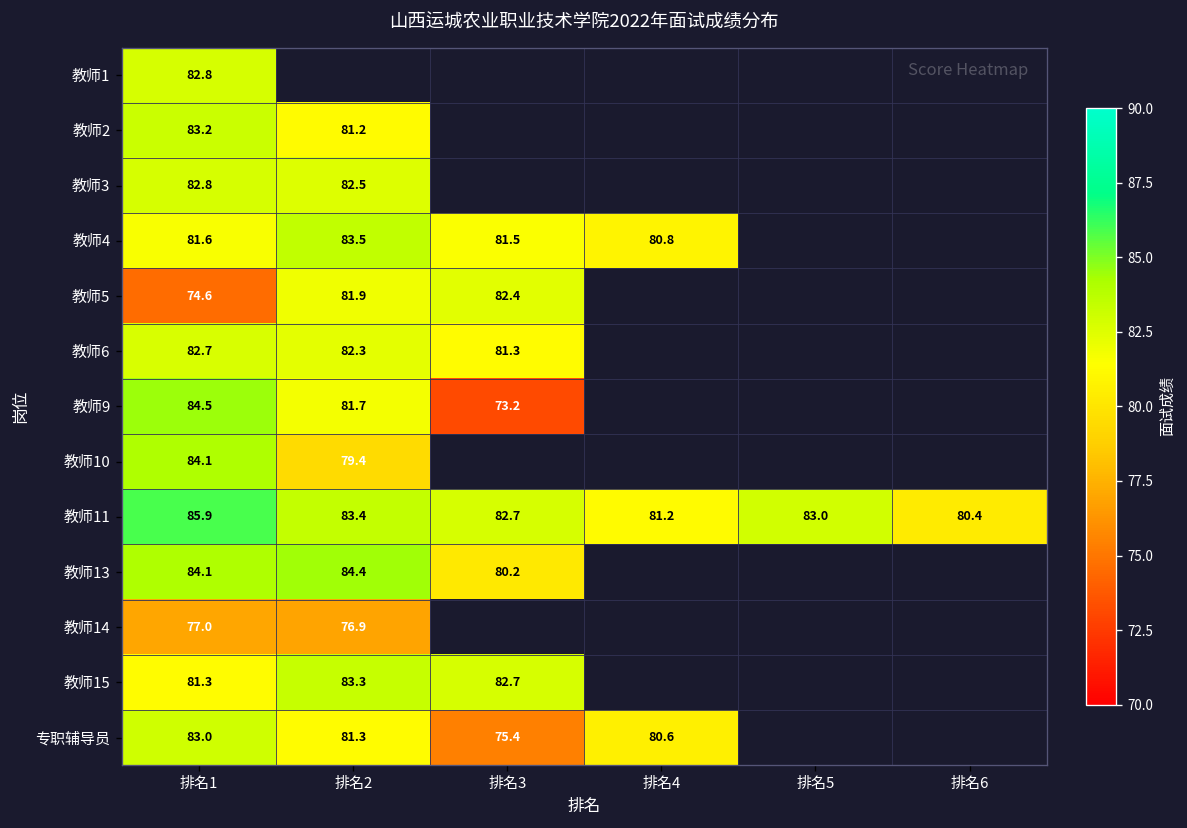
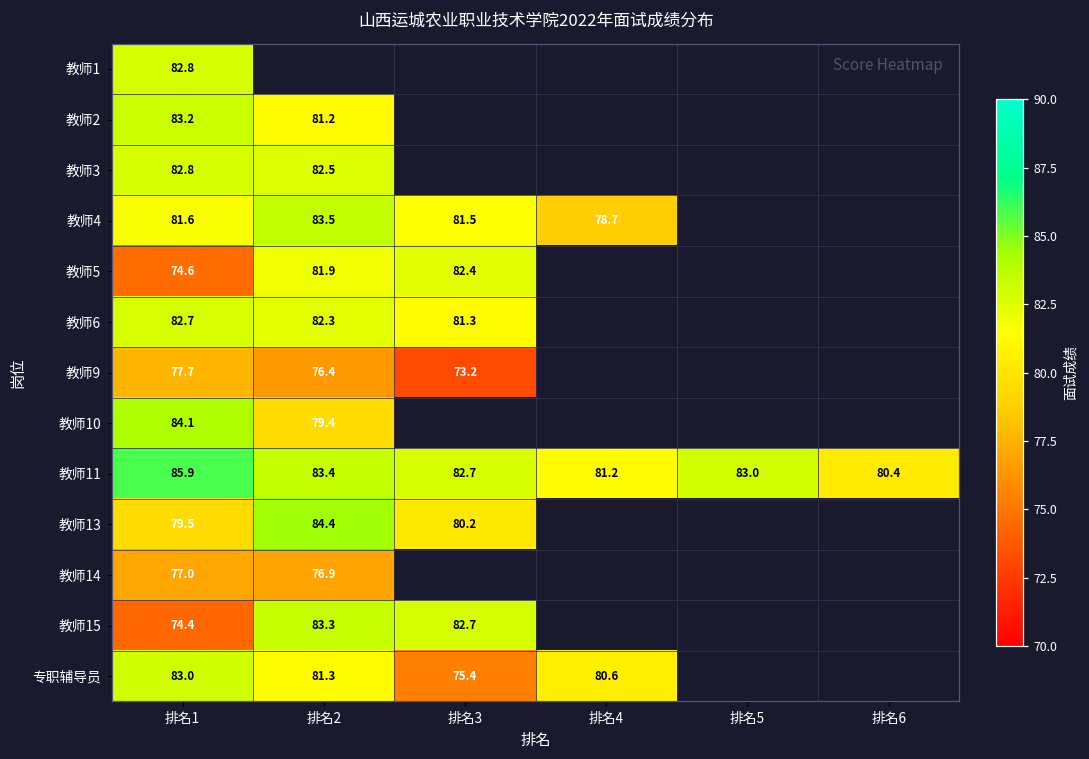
  {
    "教师1": {
      "排名1": 82.8
    },
    "教师2": {
      "排名1": 83.2,
      "排名2": 81.2
    },
    "教师3": {
      "排名1": 82.8,
      "排名2": 82.5
    },
    "教师4": {
      "排名1": 81.6,
      "排名2": 83.5,
      "排名3": 81.5,
-     "排名4": 80.8
+     "排名4": 78.7
    },
    "教师5": {
      "排名1": 74.6,
      "排名2": 81.9,
      "排名3": 82.4
    },
    "教师6": {
      "排名1": 82.7,
      "排名2": 82.3,
      "排名3": 81.3
    },
    "教师9": {
-     "排名1": 84.5,
-     "排名2": 81.7,
+     "排名1": 77.7,
+     "排名2": 76.4,
      "排名3": 73.2
    },
    "教师10": {
      "排名1": 84.1,
      "排名2": 79.4
    },
    "教师11": {
      "排名1": 85.9,
      "排名2": 83.4,
      "排名3": 82.7,
      "排名4": 81.2,
      "排名5": 83.0,
      "排名6": 80.4
    },
    "教师13": {
-     "排名1": 84.1,
+     "排名1": 79.5,
      "排名2": 84.4,
      "排名3": 80.2
    },
    "教师14": {
      "排名1": 77.0,
      "排名2": 76.9
    },
    "教师15": {
-     "排名1": 81.3,
+     "排名1": 74.4,
      "排名2": 83.3,
      "排名3": 82.7
    },
    "专职辅导员": {
      "排名1": 83.0,
      "排名2": 81.3,
      "排名3": 75.4,
      "排名4": 80.6
    }
  }
